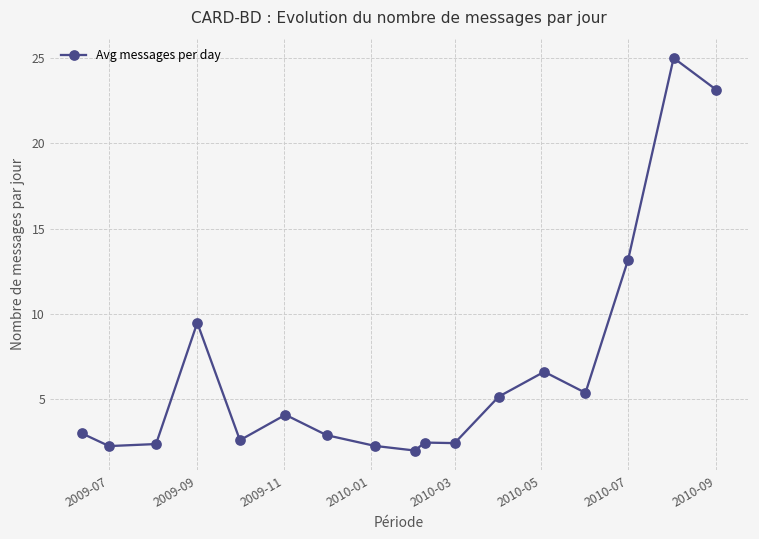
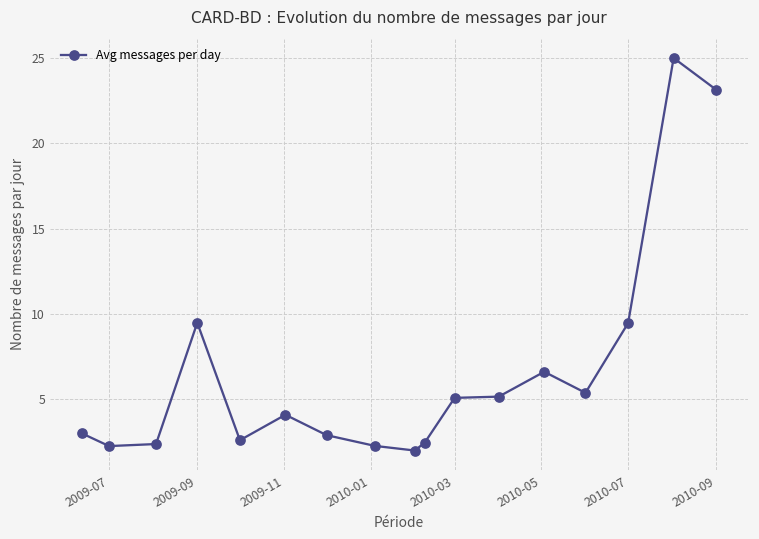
  {
    "2009-07": 2.3,
    "2009-09": 9.5,
-   "2010-03": 2.4,
-   "2010-07": 13.2,
+   "2010-03": 5.1,
+   "2010-07": 9.5,
    "2010-09": 23.1
  }
